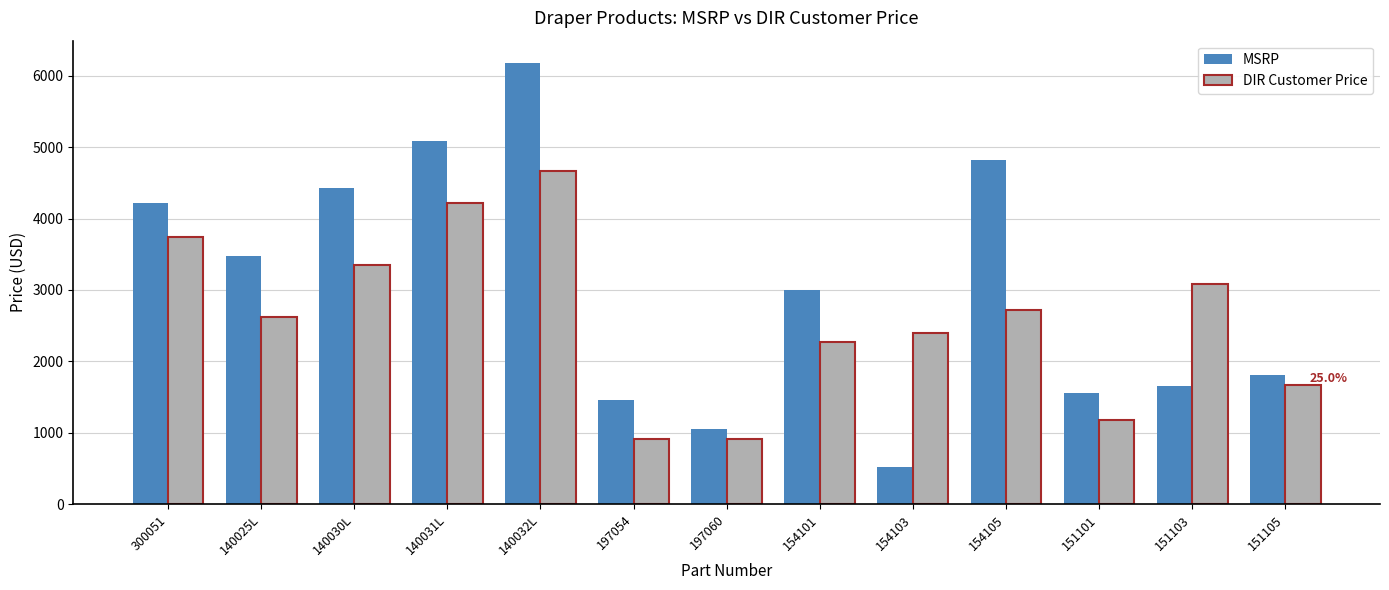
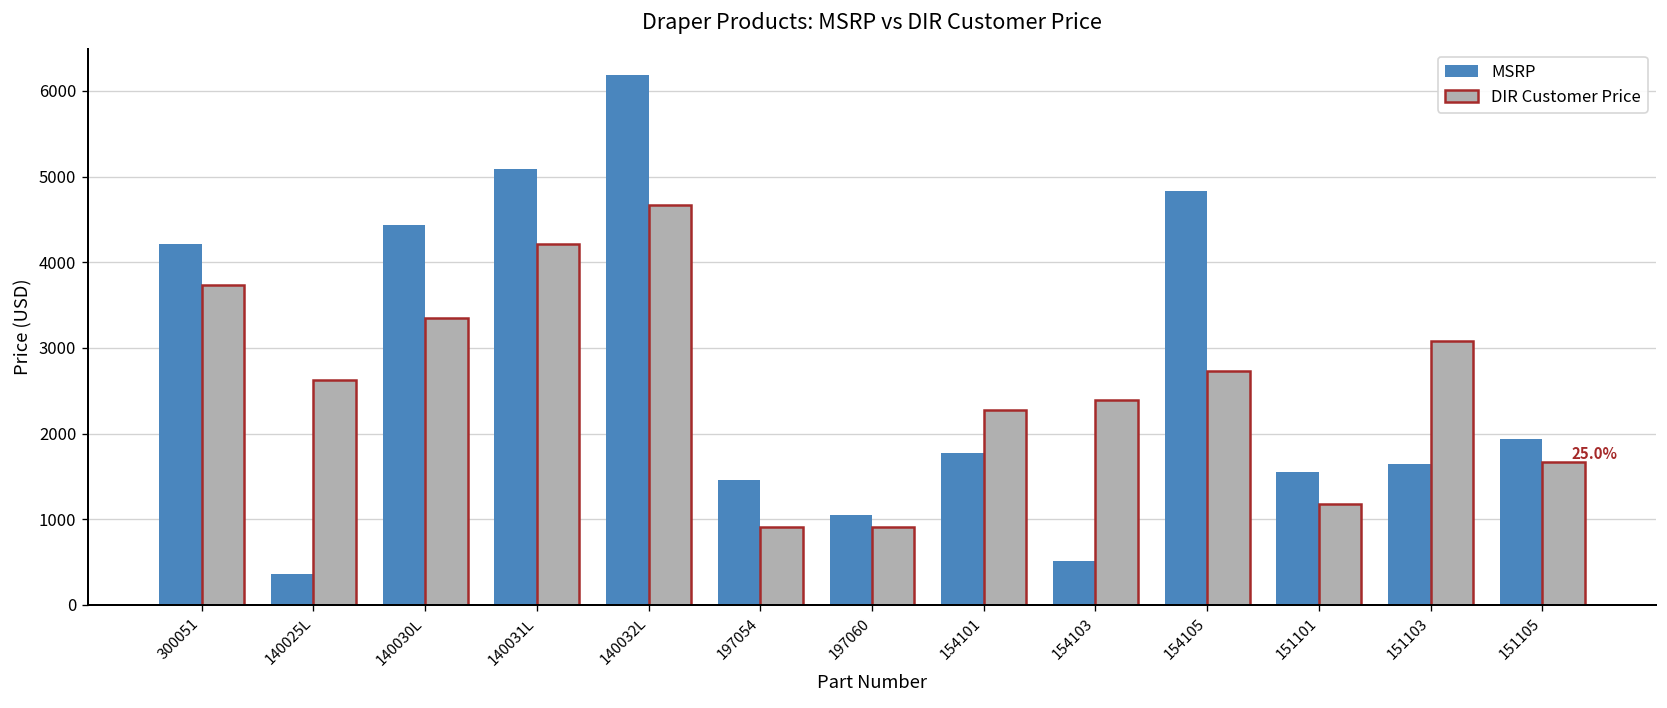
  {
    "MSRP": {
      "300051": 4200,
-     "140025L": 3500,
+     "140025L": 400,
      "140030L": 4400,
      "140031L": 5100,
      "140032L": 6200,
      "197054": 1500,
      "197060": 1100,
-     "154101": 3000,
+     "154101": 1800,
      "154103": 500,
      "154105": 4800,
      "151101": 1600,
      "151103": 1700,
-     "151105": 1800
+     "151105": 1900
    },
    "DIR Customer Price": {
      "300051": 3700,
      "140025L": 2600,
      "140030L": 3300,
      "140031L": 4200,
      "140032L": 4700,
      "197054": 900,
      "197060": 900,
      "154101": 2300,
      "154103": 2400,
      "154105": 2700,
      "151101": 1200,
      "151103": 3100
    }
  }
